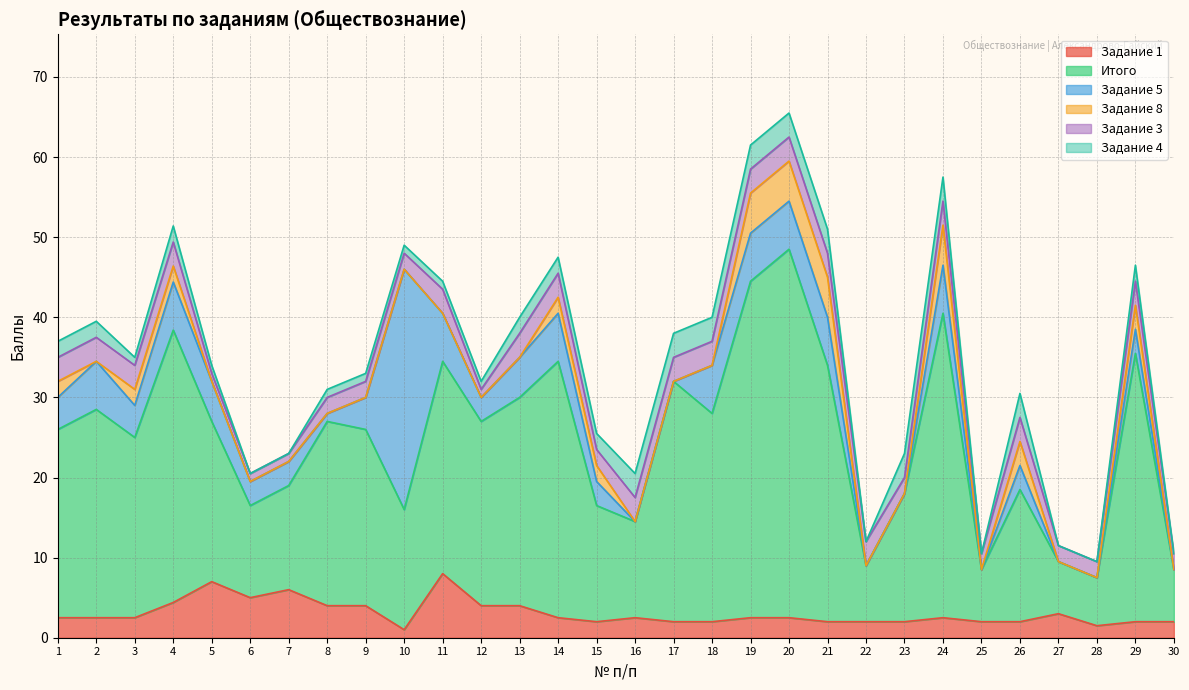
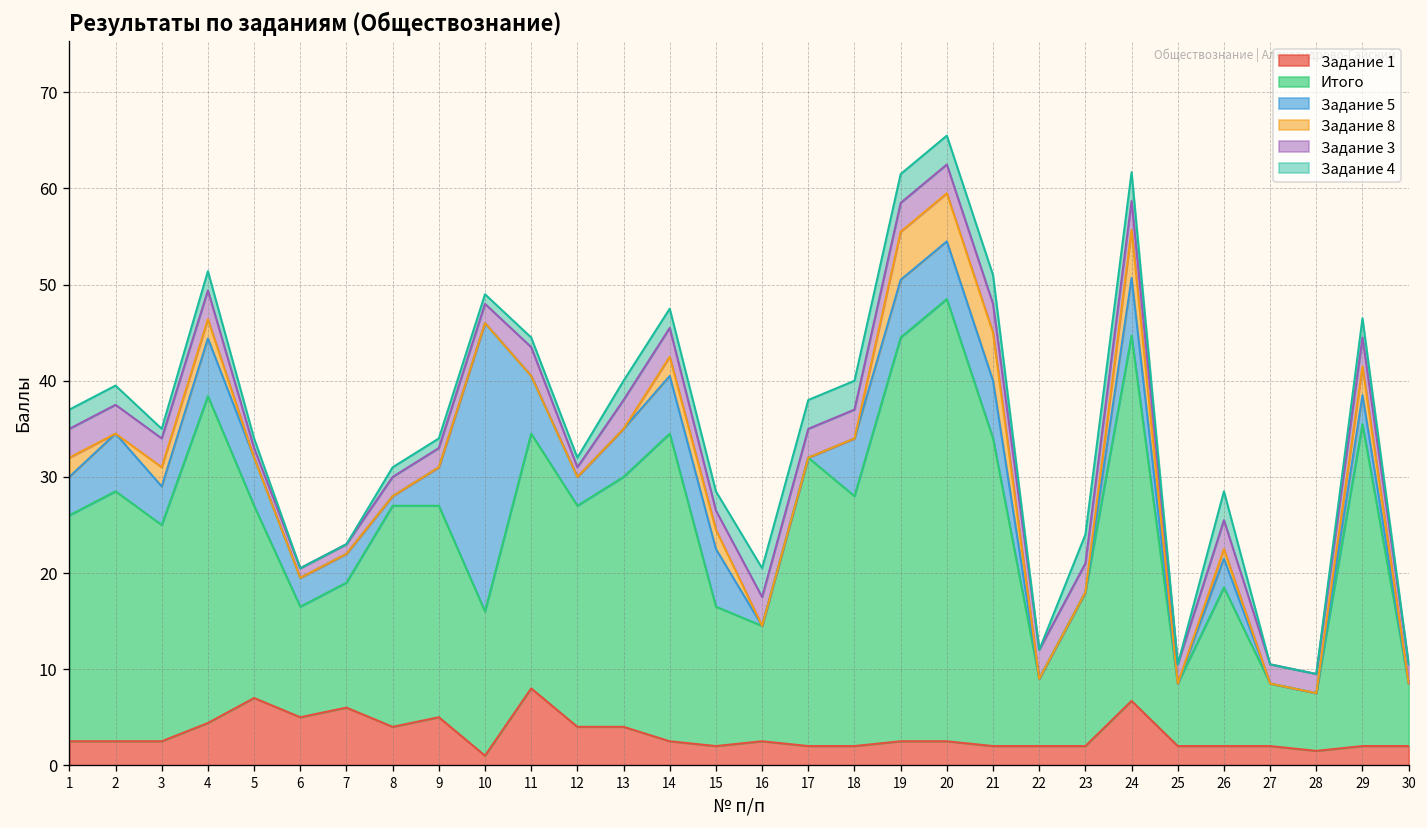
  {
    "Задание 1": {
      "1": 3,
      "2": 3,
      "3": 3,
      "4": 4,
      "5": 7,
      "6": 5,
      "7": 6,
      "8": 4,
-     "9": 4,
+     "9": 5,
      "10": 1,
      "11": 8,
      "12": 4,
      "13": 4,
      "14": 3,
      "15": 2,
      "16": 3,
      "17": 2,
      "18": 2,
      "19": 3,
      "20": 3,
      "21": 2,
      "22": 2,
      "23": 2,
-     "24": 3,
+     "24": 7,
      "25": 2,
      "26": 2,
-     "27": 3,
+     "27": 2,
      "28": 2,
      "29": 2,
      "30": 2
    },
    "Задание 5": {
      "1": 4,
      "3": 4,
      "4": 6,
      "14": 6,
-     "15": 3,
+     "15": 6,
      "19": 6,
      "20": 6,
      "21": 6,
      "24": 6,
      "26": 3,
      "29": 3
    },
    "Задание 8": {
      "1": 2,
      "3": 2,
      "4": 2,
      "14": 2,
      "15": 2,
      "19": 5,
      "20": 5,
      "21": 5,
      "24": 5,
-     "26": 3,
+     "26": 1,
      "29": 3
    },
    "Задание 3": {
      "1": 3,
      "2": 3,
      "3": 3,
      "4": 3,
      "5": 1,
      "8": 2,
      "9": 2,
      "10": 2,
      "11": 3,
      "12": 1,
      "13": 3,
      "14": 3,
      "15": 2,
      "16": 3,
      "17": 3,
      "18": 3,
      "19": 3,
      "20": 3,
      "21": 3,
-     "23": 2,
+     "23": 3,
      "24": 3,
      "26": 3,
      "29": 3
    }
  }
